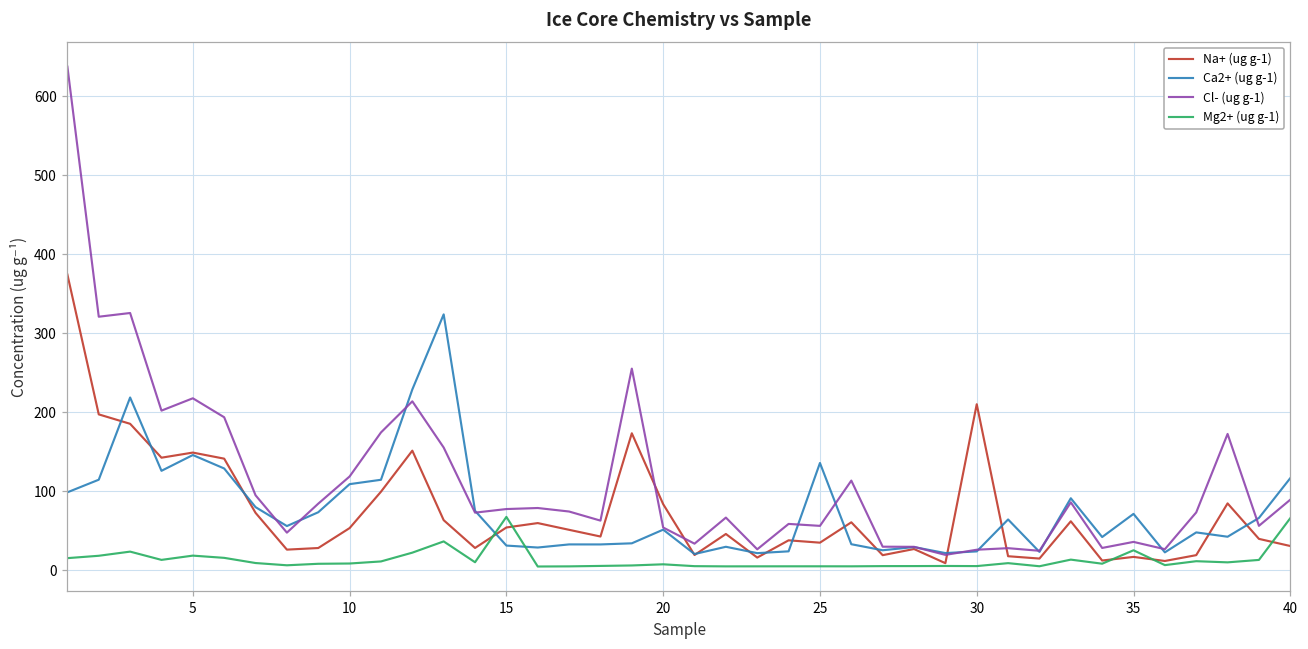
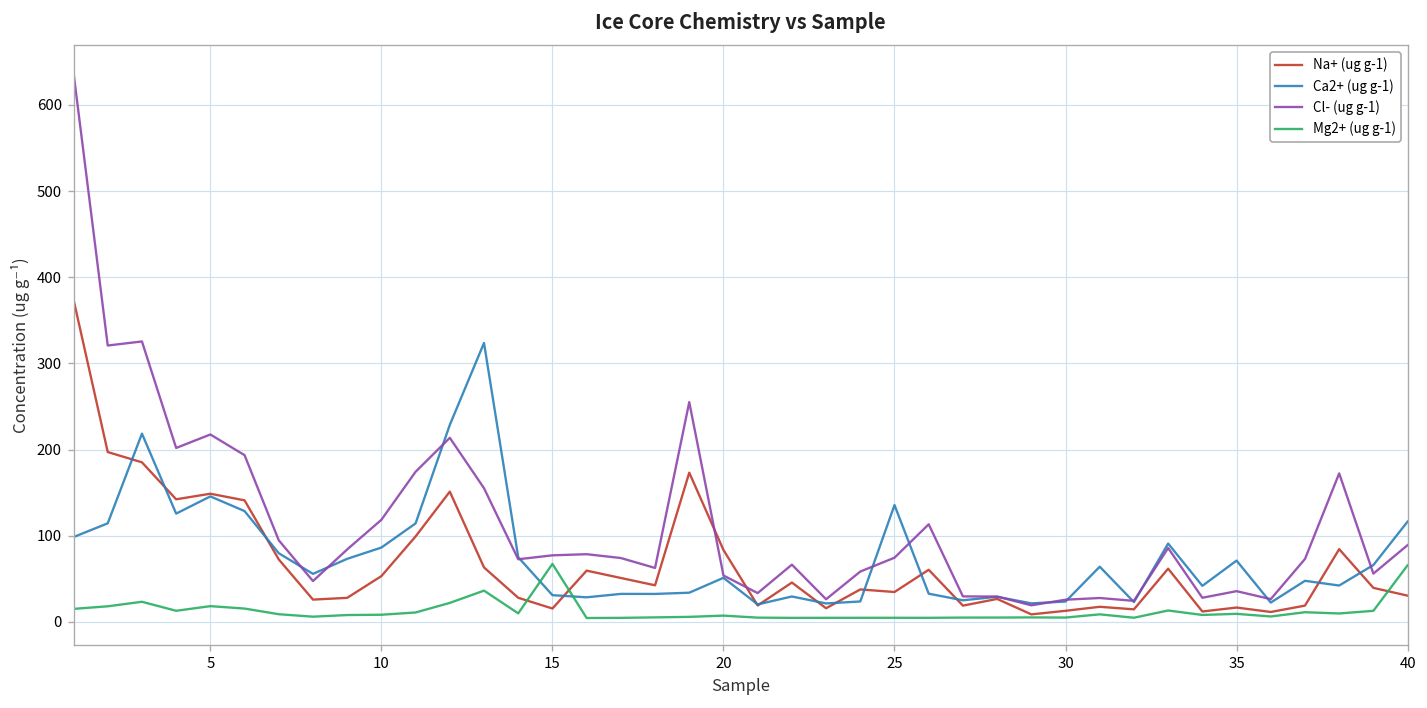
  {
    "Na+ (ug g-1)": {
      "10": 50,
-     "15": 50,
+     "15": 20,
      "20": 80,
      "25": 30,
-     "30": 210,
+     "30": 10,
      "35": 20,
      "40": 30
    },
    "Ca2+ (ug g-1)": {
-     "10": 110,
+     "10": 90,
      "15": 30,
      "25": 140,
      "35": 70,
      "40": 120
    },
    "Cl- (ug g-1)": {
      "5": 220,
      "10": 120,
      "15": 80,
-     "25": 60,
+     "25": 70,
      "35": 40,
      "40": 90
    },
    "Mg2+ (ug g-1)": {
      "5": 20,
      "10": 10,
      "15": 70,
      "20": 10,
      "25": 0,
      "30": 10,
-     "35": 30,
+     "35": 10,
      "40": 70
    }
  }
